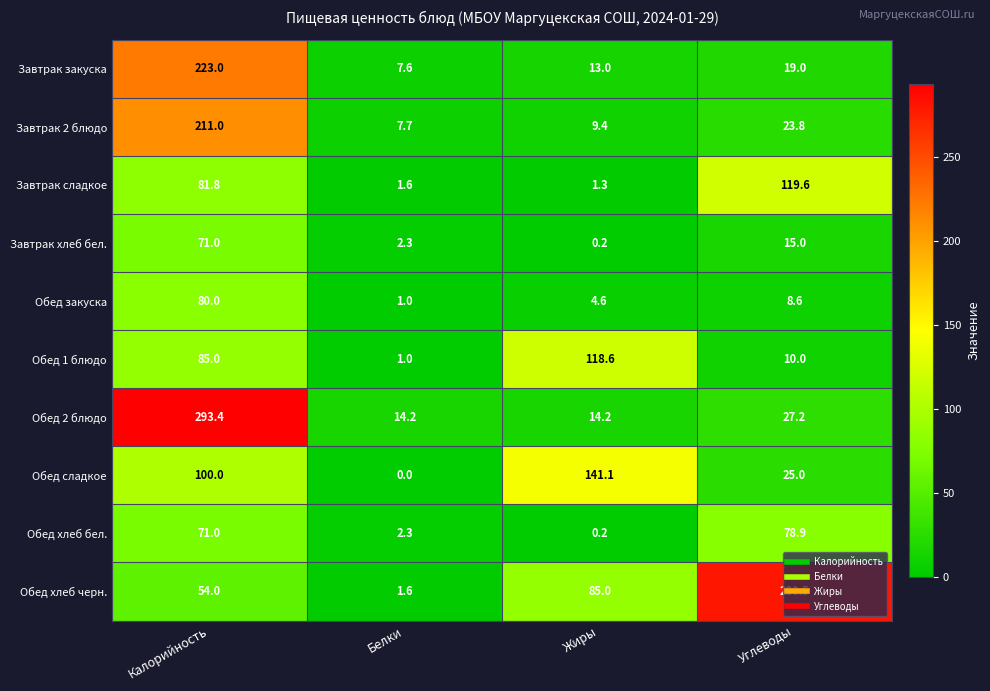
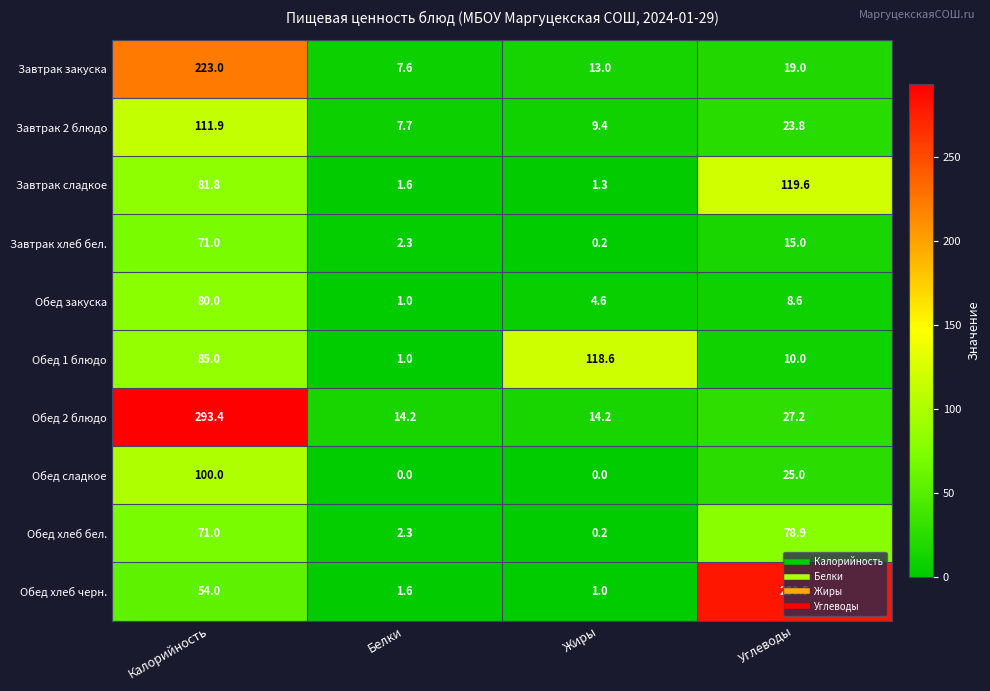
  {
    "Завтрак закуска": {
      "Калорийность": 223.0,
      "Белки": 7.6,
      "Жиры": 13.0,
      "Углеводы": 19.0
    },
    "Завтрак 2 блюдо": {
-     "Калорийность": 211.0,
+     "Калорийность": 111.9,
      "Белки": 7.7,
      "Жиры": 9.4,
      "Углеводы": 23.8
    },
    "Завтрак сладкое": {
      "Калорийность": 81.8,
      "Белки": 1.6,
      "Жиры": 1.3,
      "Углеводы": 119.6
    },
    "Завтрак хлеб бел.": {
      "Калорийность": 71.0,
      "Белки": 2.3,
      "Жиры": 0.2,
      "Углеводы": 15.0
    },
    "Обед закуска": {
      "Калорийность": 80.0,
      "Белки": 1.0,
      "Жиры": 4.6,
      "Углеводы": 8.6
    },
    "Обед 1 блюдо": {
      "Калорийность": 85.0,
      "Белки": 1.0,
      "Жиры": 118.6,
      "Углеводы": 10.0
    },
    "Обед 2 блюдо": {
      "Калорийность": 293.4,
      "Белки": 14.2,
      "Жиры": 14.2,
      "Углеводы": 27.2
    },
    "Обед сладкое": {
      "Калорийность": 100.0,
      "Белки": 0.0,
-     "Жиры": 141.1,
+     "Жиры": 0.0,
      "Углеводы": 25.0
    },
    "Обед хлеб бел.": {
      "Калорийность": 71.0,
      "Белки": 2.3,
      "Жиры": 0.2,
      "Углеводы": 78.9
    },
    "Обед хлеб черн.": {
      "Калорийность": 54.0,
      "Белки": 1.6,
-     "Жиры": 85.0
+     "Жиры": 1.0
    }
  }
